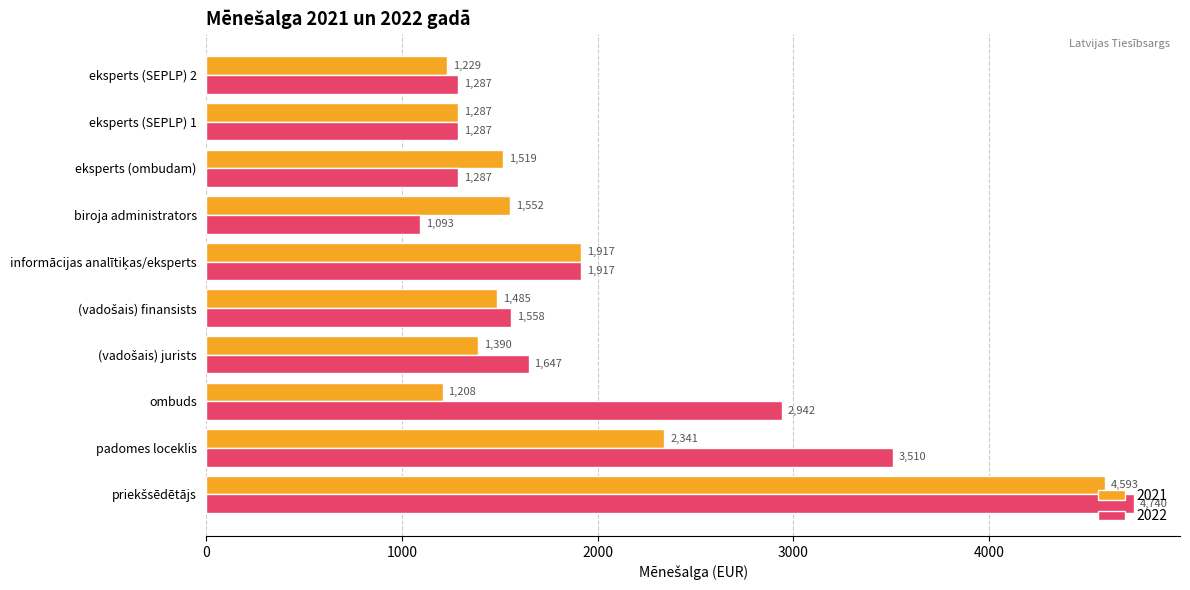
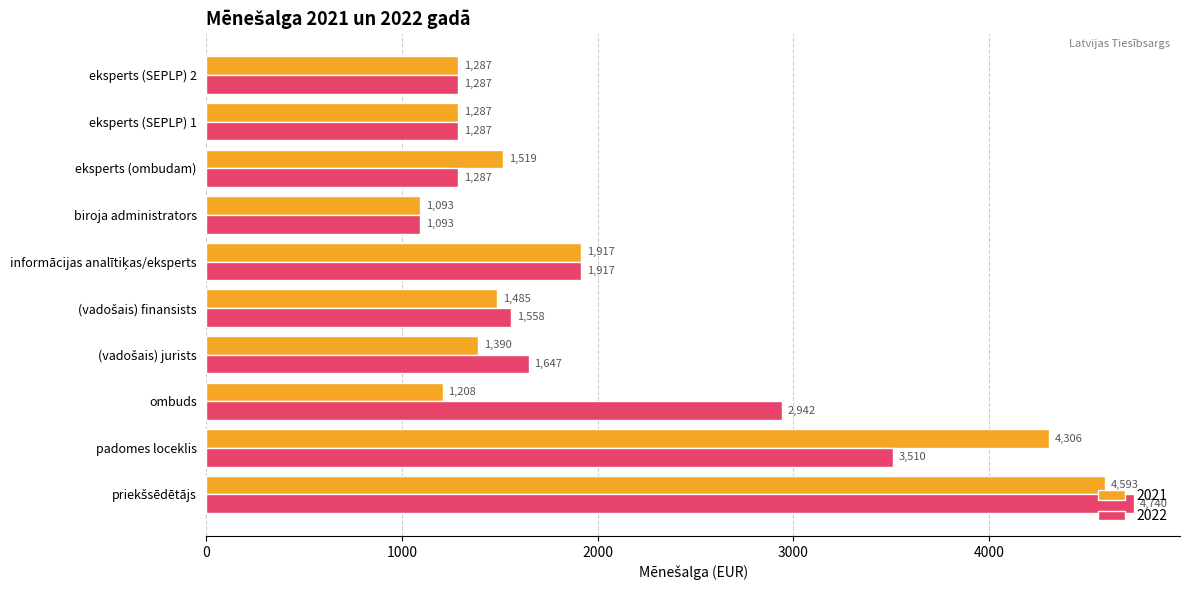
  {
    "2021": {
-     "eksperts (SEPLP) 2": "1,229",
+     "eksperts (SEPLP) 2": "1,287",
      "eksperts (SEPLP) 1": "1,287",
      "eksperts (ombudam)": "1,519",
-     "biroja administrators": "1,552",
+     "biroja administrators": "1,093",
      "informācijas analītiķas/eksperts": "1,917",
      "(vadošais) finansists": "1,485",
      "(vadošais) jurists": "1,390",
      "ombuds": "1,208",
-     "padomes loceklis": "2,341",
+     "padomes loceklis": "4,306",
      "priekšsēdētājs": "4,593"
    },
    "2022": {
      "eksperts (SEPLP) 2": "1,287",
      "eksperts (SEPLP) 1": "1,287",
      "eksperts (ombudam)": "1,287",
      "biroja administrators": "1,093",
      "informācijas analītiķas/eksperts": "1,917",
      "(vadošais) finansists": "1,558",
      "(vadošais) jurists": "1,647",
      "ombuds": "2,942",
      "padomes loceklis": "3,510",
      "priekšsēdētājs": "4,740"
    }
  }
